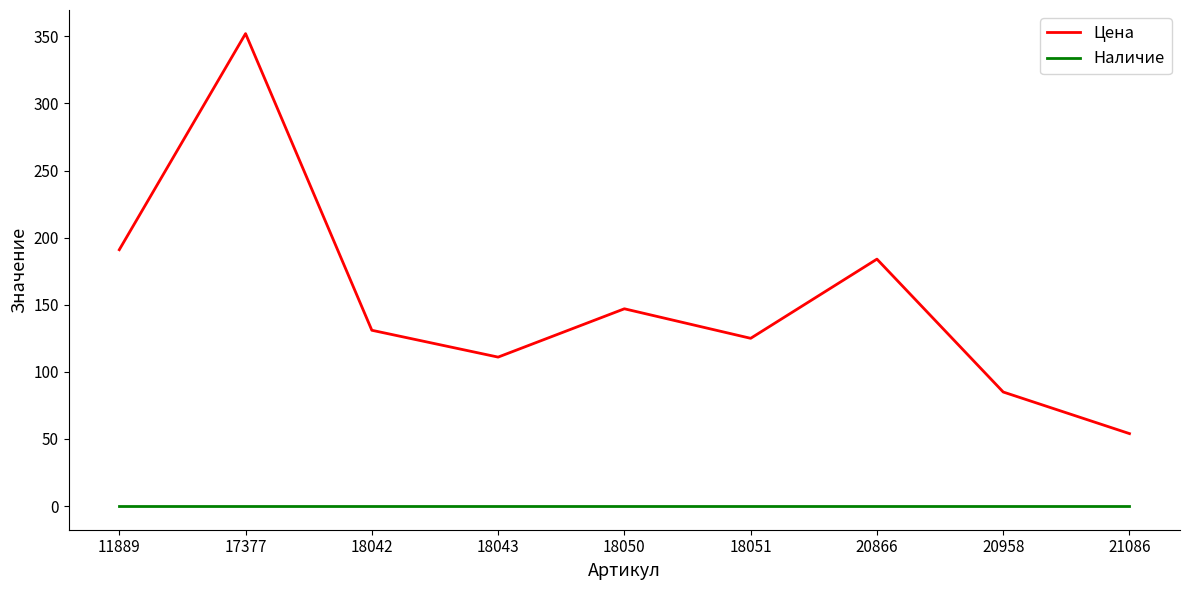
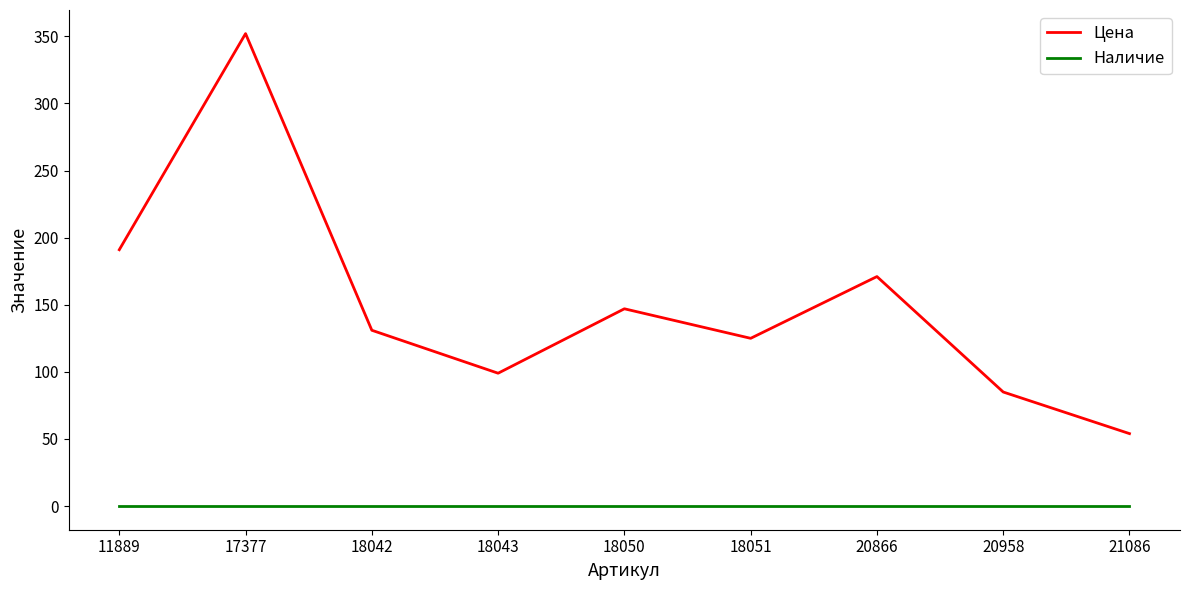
  {
    "Цена": {
      "11889": 191,
      "17377": 352,
      "18042": 131,
-     "18043": 111,
+     "18043": 99,
      "18050": 147,
      "18051": 125,
-     "20866": 184,
+     "20866": 171,
      "20958": 85,
      "21086": 54
    },
    "Наличие": {
      "11889": 0,
      "17377": 0,
      "18042": 0,
      "18043": 0,
      "18050": 0,
      "18051": 0,
      "20866": 0,
      "20958": 0,
      "21086": 0
    }
  }
